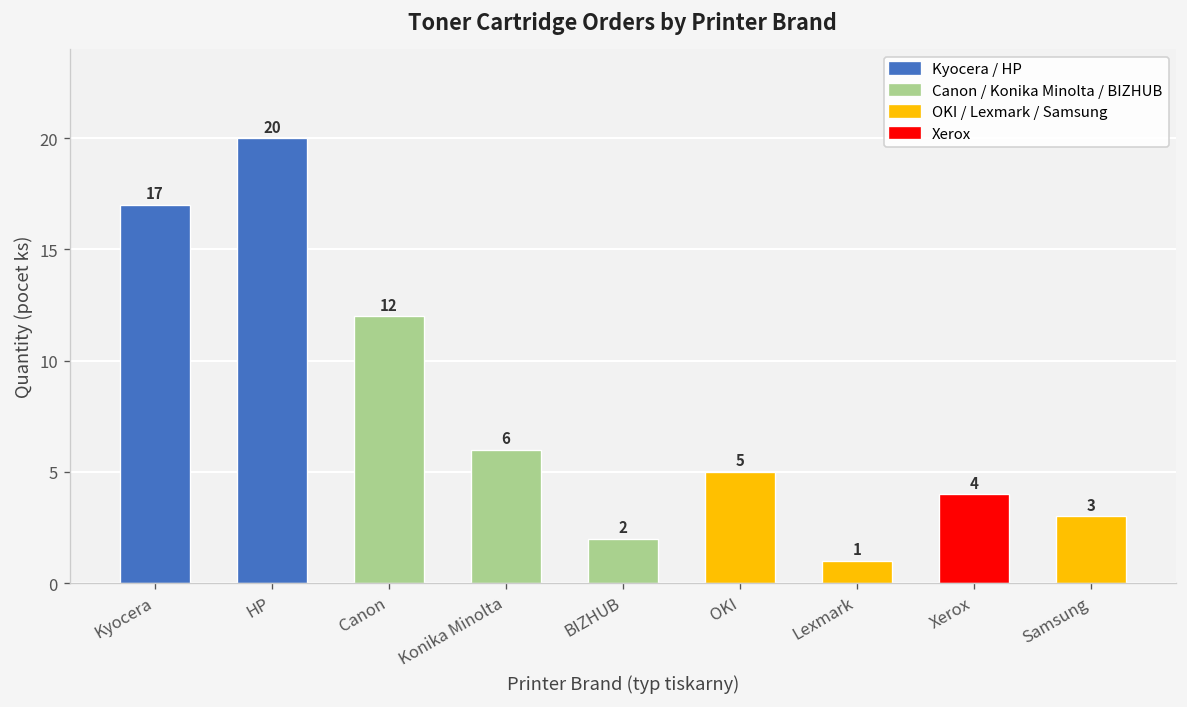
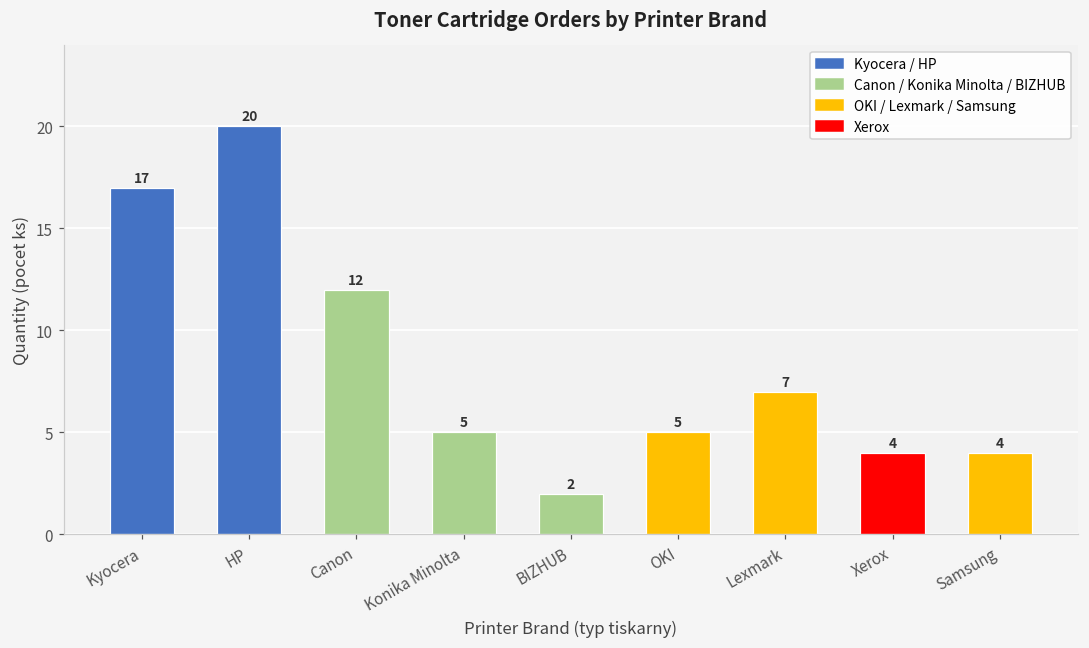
  {
    "Kyocera": 17,
    "HP": 20,
    "Canon": 12,
-   "Konika Minolta": 6,
+   "Konika Minolta": 5,
    "BIZHUB": 2,
    "OKI": 5,
-   "Lexmark": 1,
+   "Lexmark": 7,
    "Xerox": 4,
-   "Samsung": 3
+   "Samsung": 4
  }
